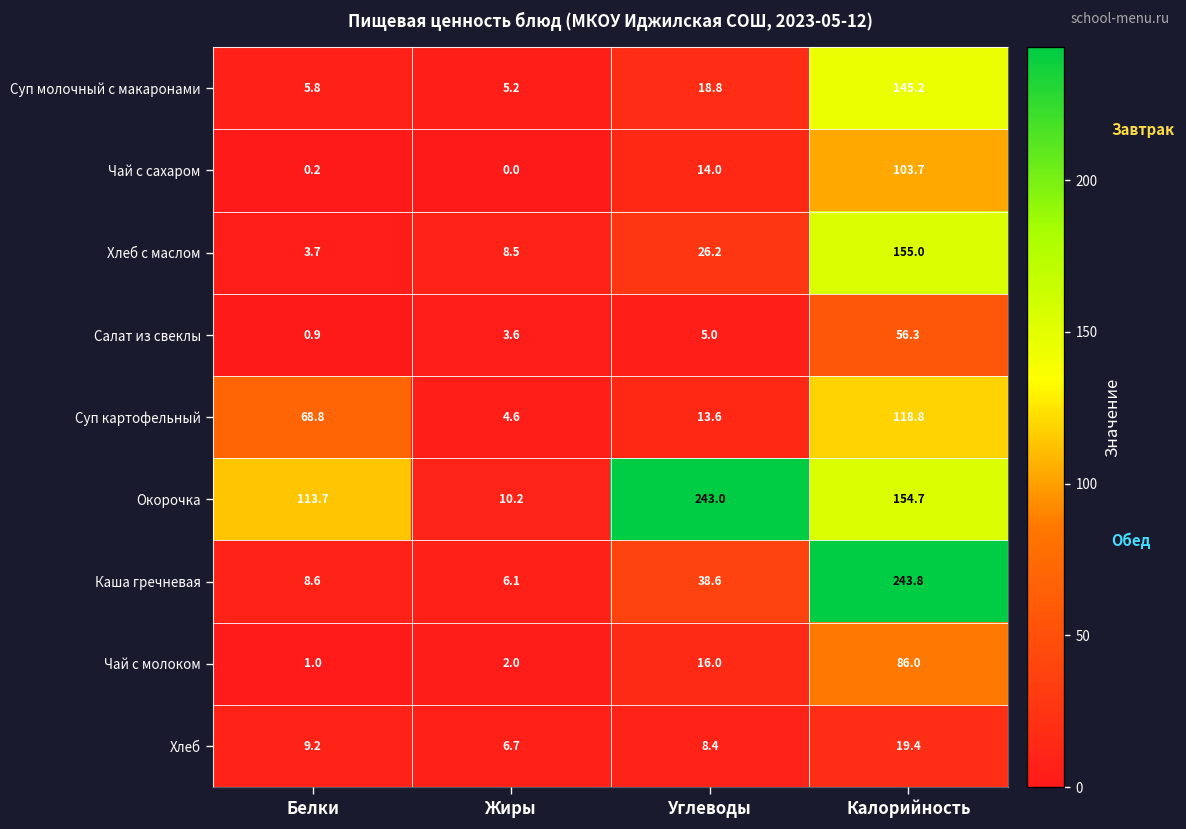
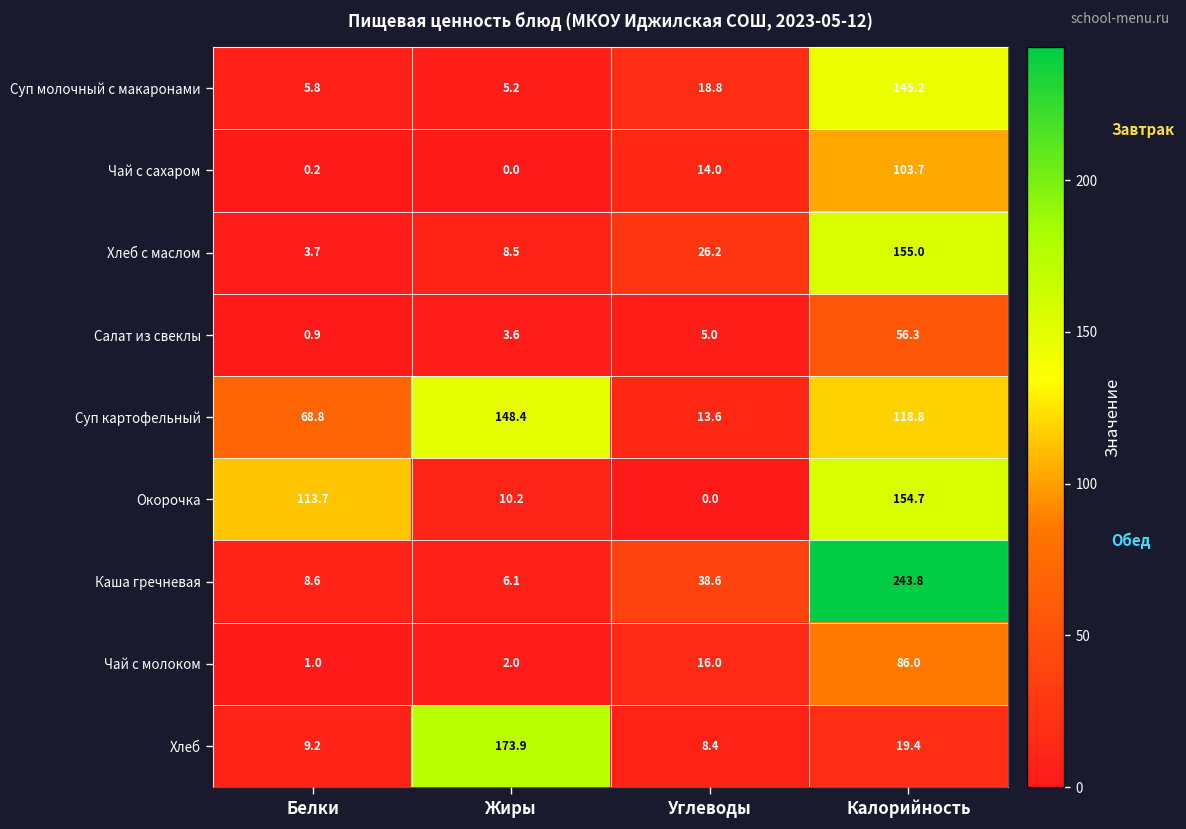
  {
    "Суп молочный с макаронами": {
      "Белки": 5.8,
      "Жиры": 5.2,
      "Углеводы": 18.8,
      "Калорийность": 145.2
    },
    "Чай с сахаром": {
      "Белки": 0.2,
      "Жиры": 0.0,
      "Углеводы": 14.0,
      "Калорийность": 103.7
    },
    "Хлеб с маслом": {
      "Белки": 3.7,
      "Жиры": 8.5,
      "Углеводы": 26.2,
      "Калорийность": 155.0
    },
    "Салат из свеклы": {
      "Белки": 0.9,
      "Жиры": 3.6,
      "Углеводы": 5.0,
      "Калорийность": 56.3
    },
    "Суп картофельный": {
      "Белки": 68.8,
-     "Жиры": 4.6,
+     "Жиры": 148.4,
      "Углеводы": 13.6,
      "Калорийность": 118.8
    },
    "Окорочка": {
      "Белки": 113.7,
      "Жиры": 10.2,
-     "Углеводы": 243.0,
+     "Углеводы": 0.0,
      "Калорийность": 154.7
    },
    "Каша гречневая": {
      "Белки": 8.6,
      "Жиры": 6.1,
      "Углеводы": 38.6,
      "Калорийность": 243.8
    },
    "Чай с молоком": {
      "Белки": 1.0,
      "Жиры": 2.0,
      "Углеводы": 16.0,
      "Калорийность": 86.0
    },
    "Хлеб": {
      "Белки": 9.2,
-     "Жиры": 6.7,
+     "Жиры": 173.9,
      "Углеводы": 8.4,
      "Калорийность": 19.4
    }
  }
